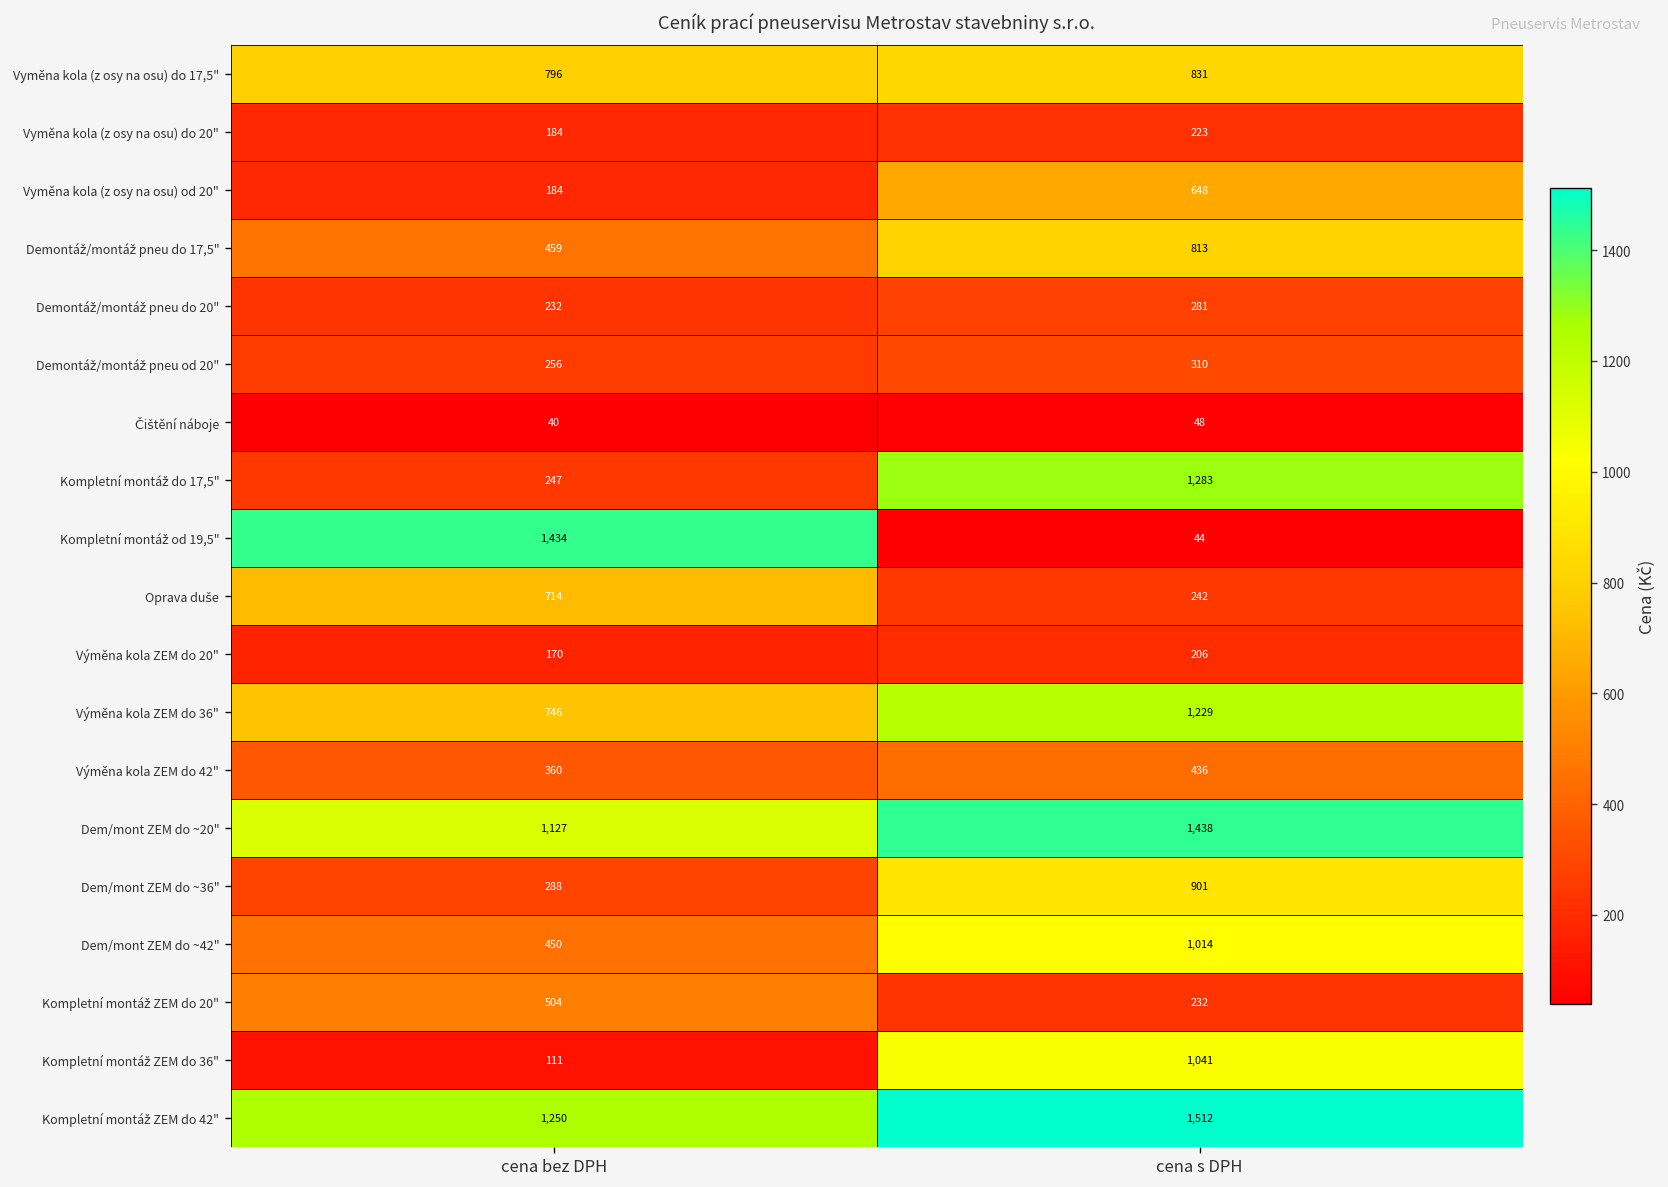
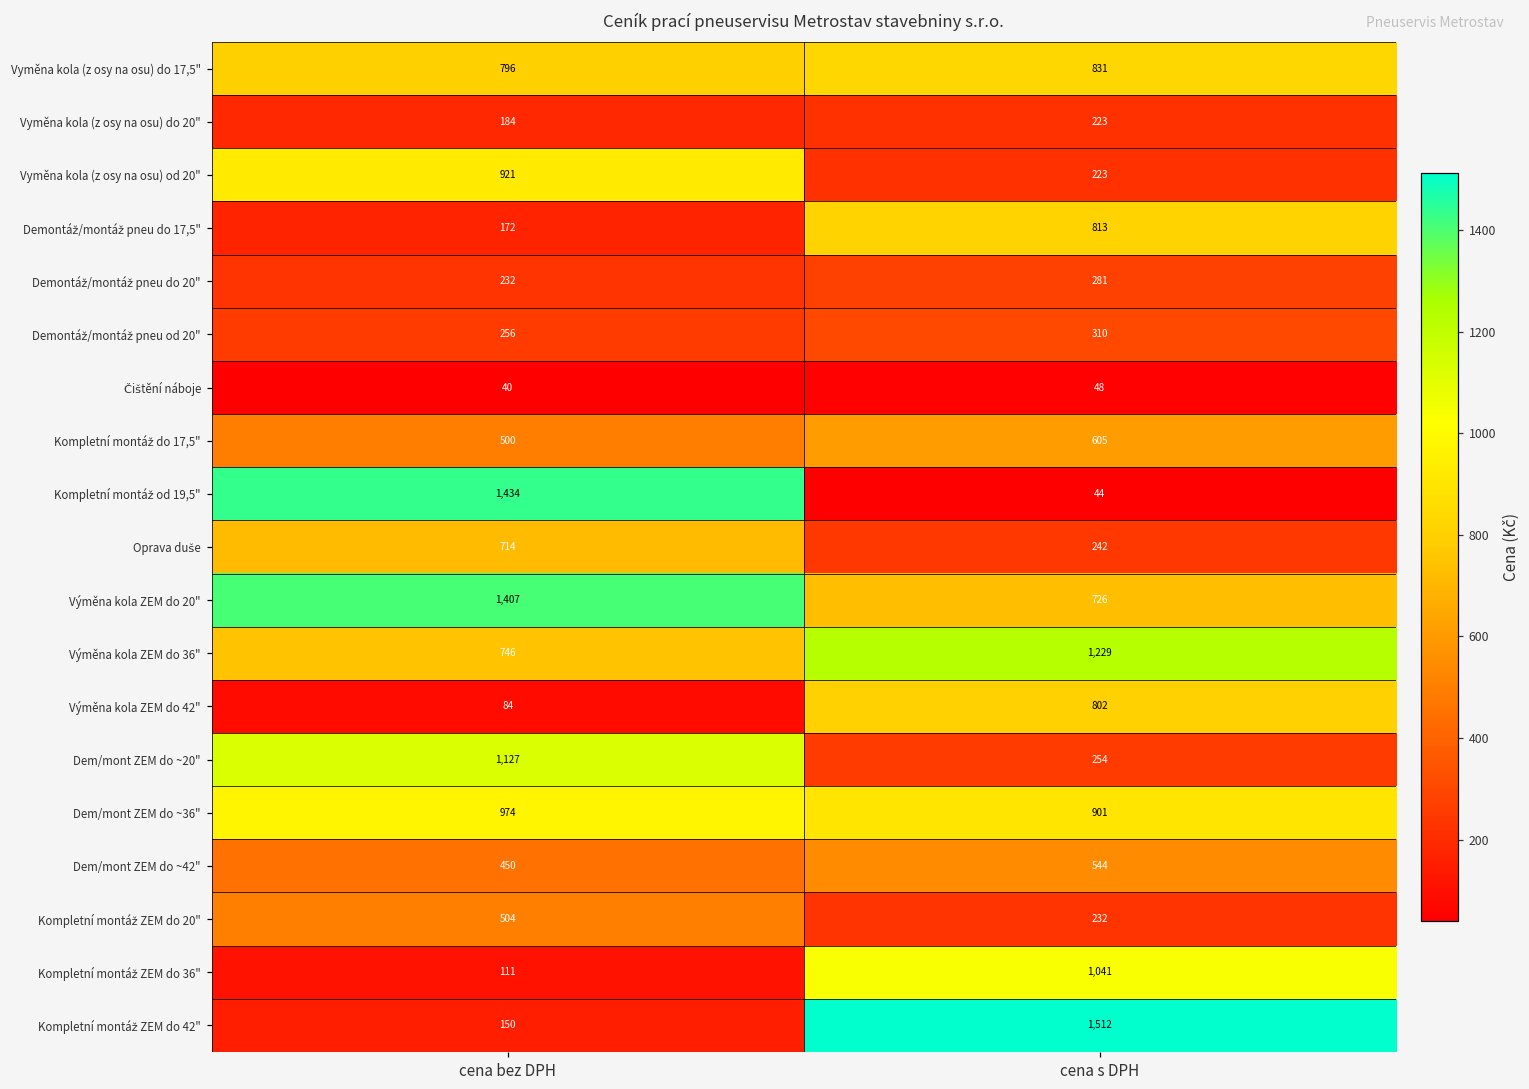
  {
    "Vyměna kola (z osy na osu) do 17,5\"": {
      "cena bez DPH": "796",
      "cena s DPH": "831"
    },
    "Vyměna kola (z osy na osu) do 20\"": {
      "cena bez DPH": "184",
      "cena s DPH": "223"
    },
    "Vyměna kola (z osy na osu) od 20\"": {
-     "cena bez DPH": "184",
-     "cena s DPH": "648"
+     "cena bez DPH": "921",
+     "cena s DPH": "223"
    },
    "Demontáž/montáž pneu do 17,5\"": {
-     "cena bez DPH": "459",
+     "cena bez DPH": "172",
      "cena s DPH": "813"
    },
    "Demontáž/montáž pneu do 20\"": {
      "cena bez DPH": "232",
      "cena s DPH": "281"
    },
    "Demontáž/montáž pneu od 20\"": {
      "cena bez DPH": "256",
      "cena s DPH": "310"
    },
    "Čištění náboje": {
      "cena bez DPH": "40",
      "cena s DPH": "48"
    },
    "Kompletní montáž do 17,5\"": {
-     "cena bez DPH": "247",
-     "cena s DPH": "1,283"
+     "cena bez DPH": "500",
+     "cena s DPH": "605"
    },
    "Kompletní montáž od 19,5\"": {
      "cena bez DPH": "1,434",
      "cena s DPH": "44"
    },
    "Oprava duše": {
      "cena bez DPH": "714",
      "cena s DPH": "242"
    },
    "Výměna kola ZEM do 20\"": {
-     "cena bez DPH": "170",
-     "cena s DPH": "206"
+     "cena bez DPH": "1,407",
+     "cena s DPH": "726"
    },
    "Výměna kola ZEM do 36\"": {
      "cena bez DPH": "746",
      "cena s DPH": "1,229"
    },
    "Výměna kola ZEM do 42\"": {
-     "cena bez DPH": "360",
-     "cena s DPH": "436"
+     "cena bez DPH": "84",
+     "cena s DPH": "802"
    },
    "Dem/mont ZEM do ~20\"": {
      "cena bez DPH": "1,127",
-     "cena s DPH": "1,438"
+     "cena s DPH": "254"
    },
    "Dem/mont ZEM do ~36\"": {
-     "cena bez DPH": "288",
+     "cena bez DPH": "974",
      "cena s DPH": "901"
    },
    "Dem/mont ZEM do ~42\"": {
      "cena bez DPH": "450",
-     "cena s DPH": "1,014"
+     "cena s DPH": "544"
    },
    "Kompletní montáž ZEM do 20\"": {
      "cena bez DPH": "504",
      "cena s DPH": "232"
    },
    "Kompletní montáž ZEM do 36\"": {
      "cena bez DPH": "111",
      "cena s DPH": "1,041"
    },
    "Kompletní montáž ZEM do 42\"": {
-     "cena bez DPH": "1,250",
+     "cena bez DPH": "150",
      "cena s DPH": "1,512"
    }
  }
